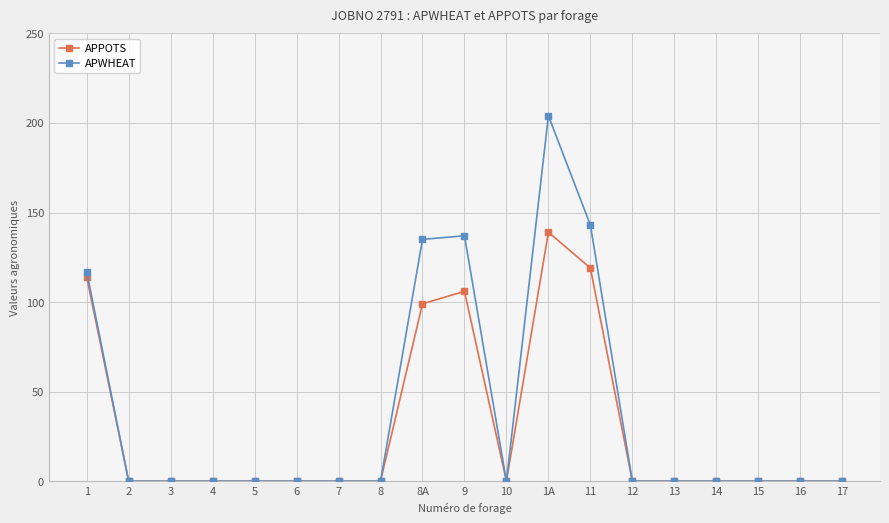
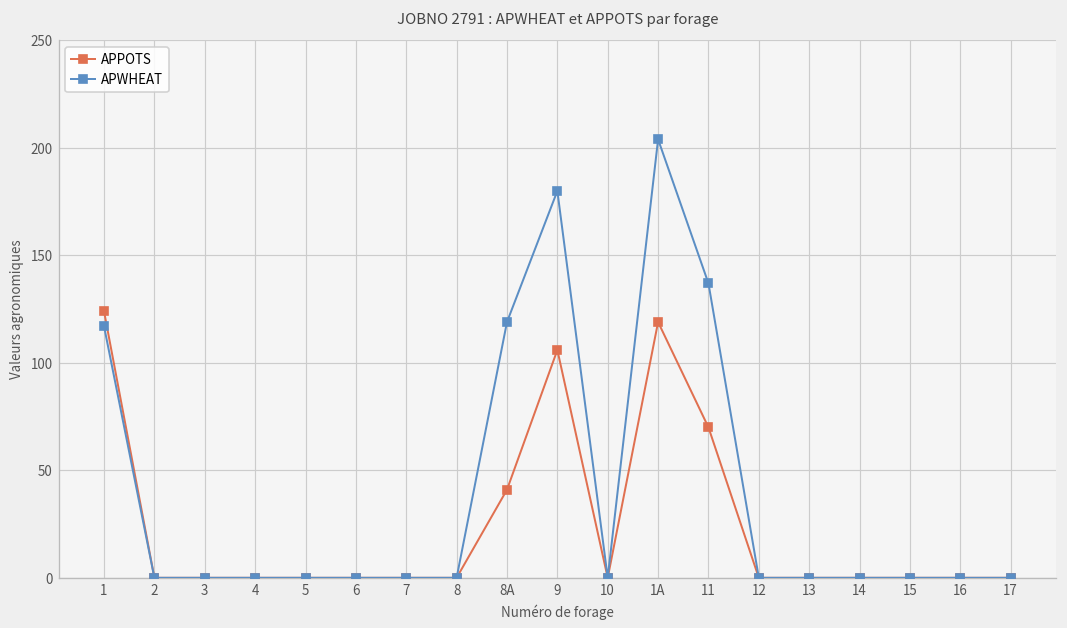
  {
    "APPOTS": {
-     "1": 114,
-     "8A": 99,
+     "1": 124,
+     "8A": 41,
      "9": 106,
-     "1A": 139,
-     "11": 119
+     "1A": 119,
+     "11": 70
    },
    "APWHEAT": {
      "1": 117,
-     "8A": 135,
-     "9": 137,
+     "8A": 119,
+     "9": 180,
      "1A": 204,
-     "11": 143
+     "11": 137
    }
  }
